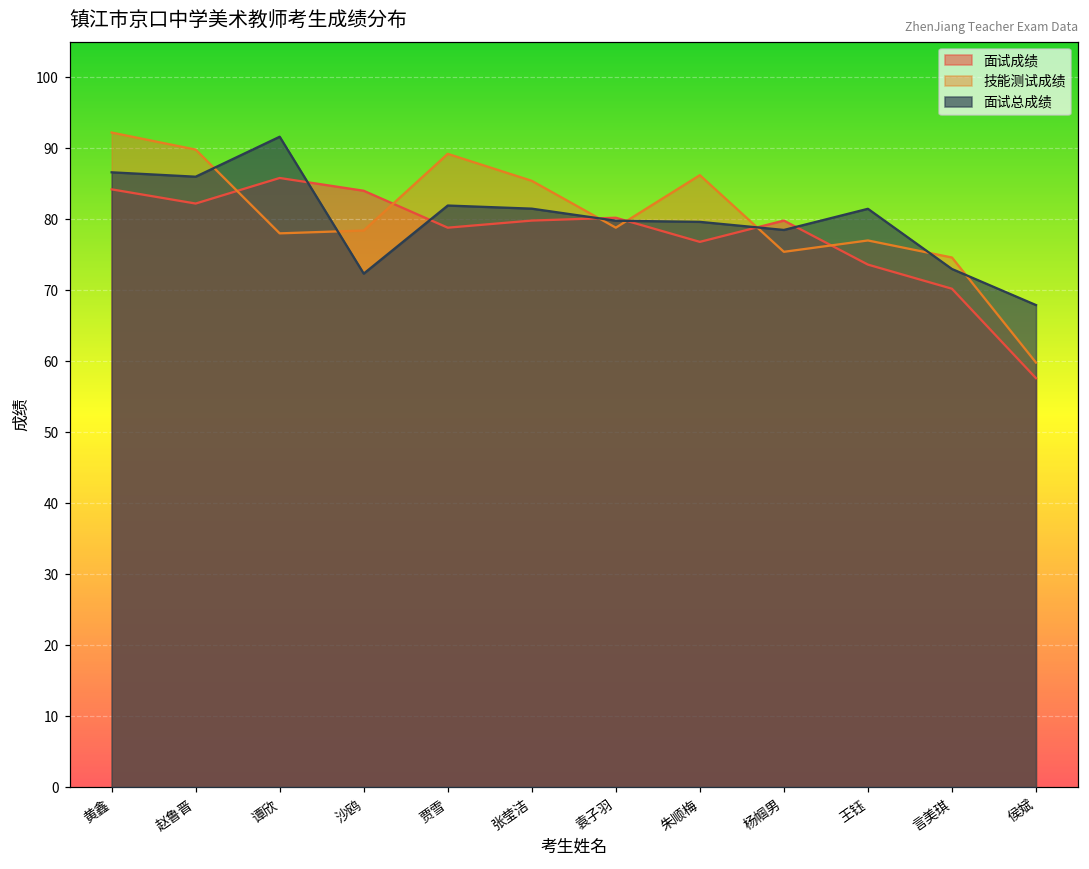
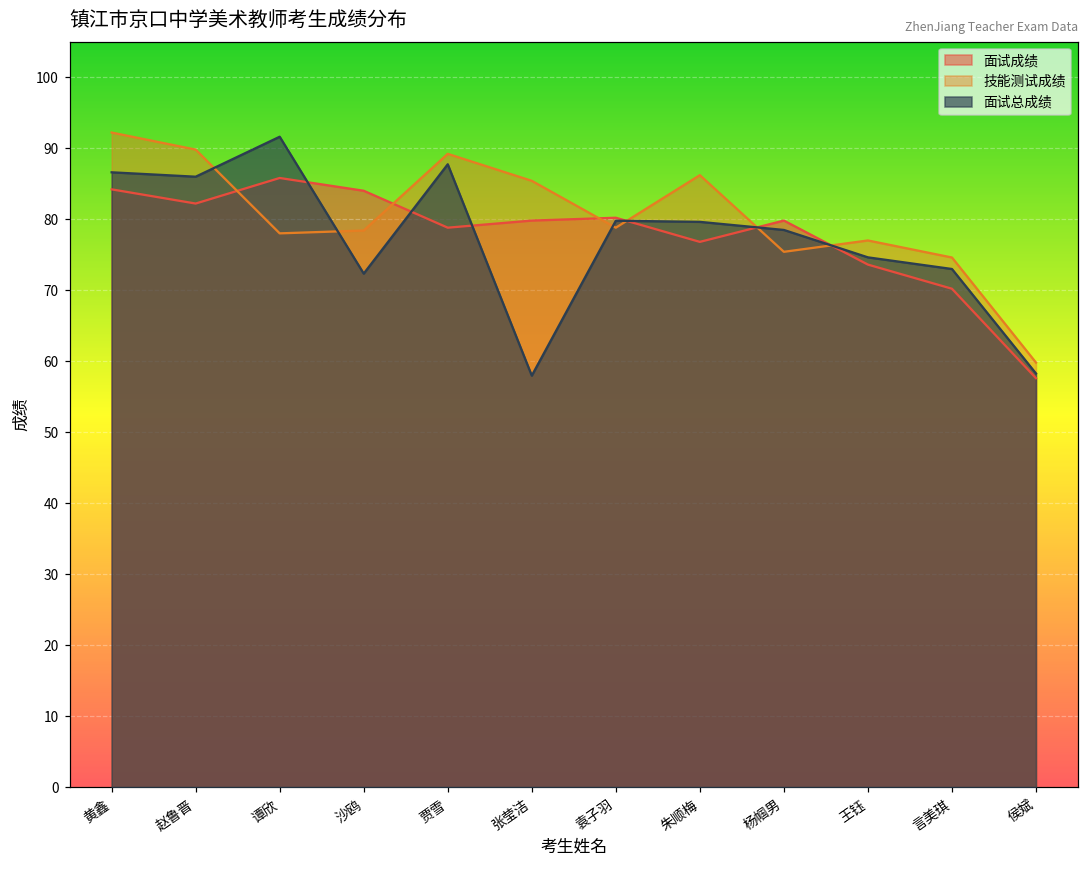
  {
    "面试总成绩": {
      "黄鑫": 87,
      "赵鲁晋": 86,
      "谭欣": 92,
      "沙鸥": 72,
-     "贾雪": 82,
-     "张莹洁": 81,
+     "贾雪": 88,
+     "张莹洁": 58,
      "袁子羽": 80,
      "朱顺梅": 80,
      "杨帼男": 78,
-     "王钰": 81,
+     "王钰": 75,
      "言美琪": 73,
-     "侯斌": 68
+     "侯斌": 58
    }
  }
